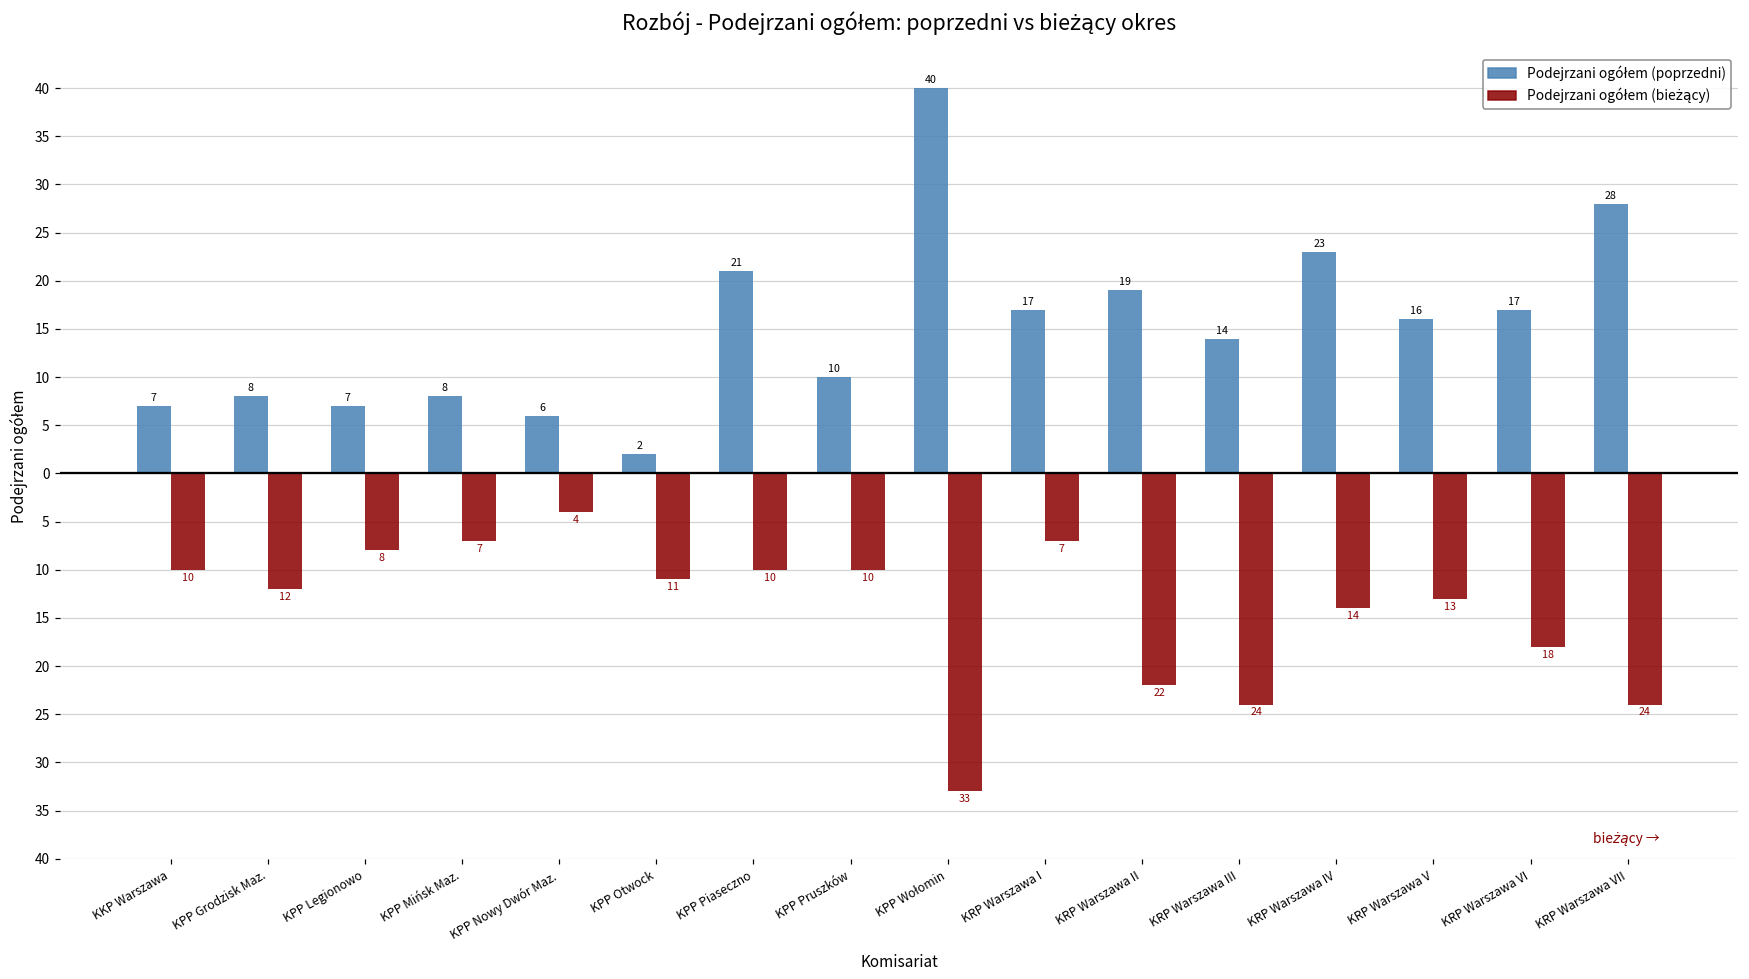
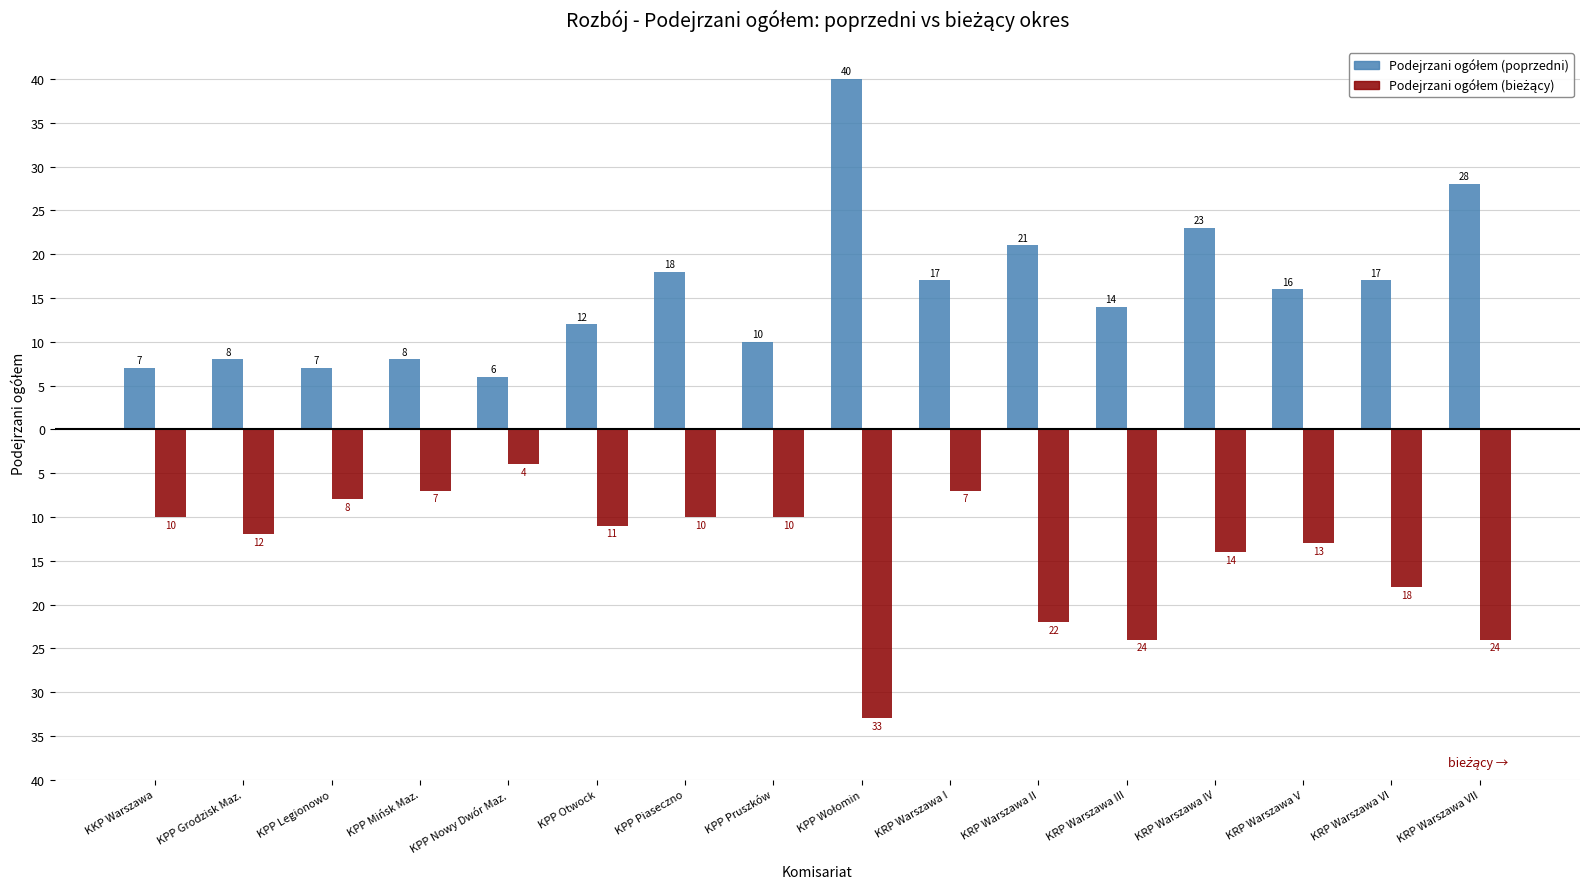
  {
    "Podejrzani ogółem (poprzedni)": {
      "KKP Warszawa": 7,
      "KPP Grodzisk Maz.": 8,
      "KPP Legionowo": 7,
      "KPP Mińsk Maz.": 8,
      "KPP Nowy Dwór Maz.": 6,
-     "KPP Otwock": 2,
-     "KPP Piaseczno": 21,
+     "KPP Otwock": 12,
+     "KPP Piaseczno": 18,
      "KPP Pruszków": 10,
      "KPP Wołomin": 40,
      "KRP Warszawa I": 17,
-     "KRP Warszawa II": 19,
+     "KRP Warszawa II": 21,
      "KRP Warszawa III": 14,
      "KRP Warszawa IV": 23,
      "KRP Warszawa V": 16,
      "KRP Warszawa VI": 17,
      "KRP Warszawa VII": 28
    }
  }
